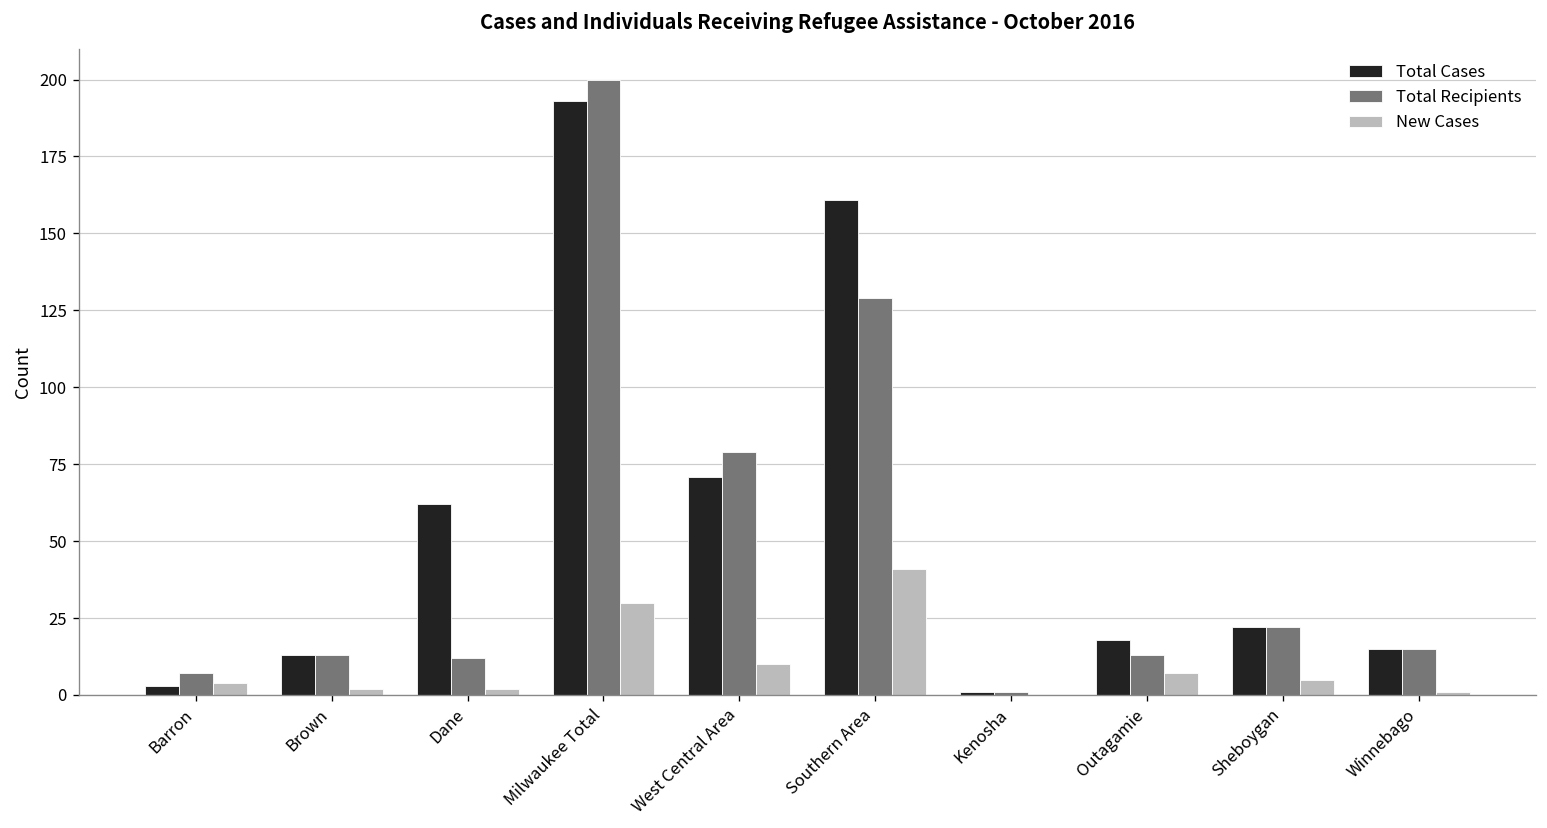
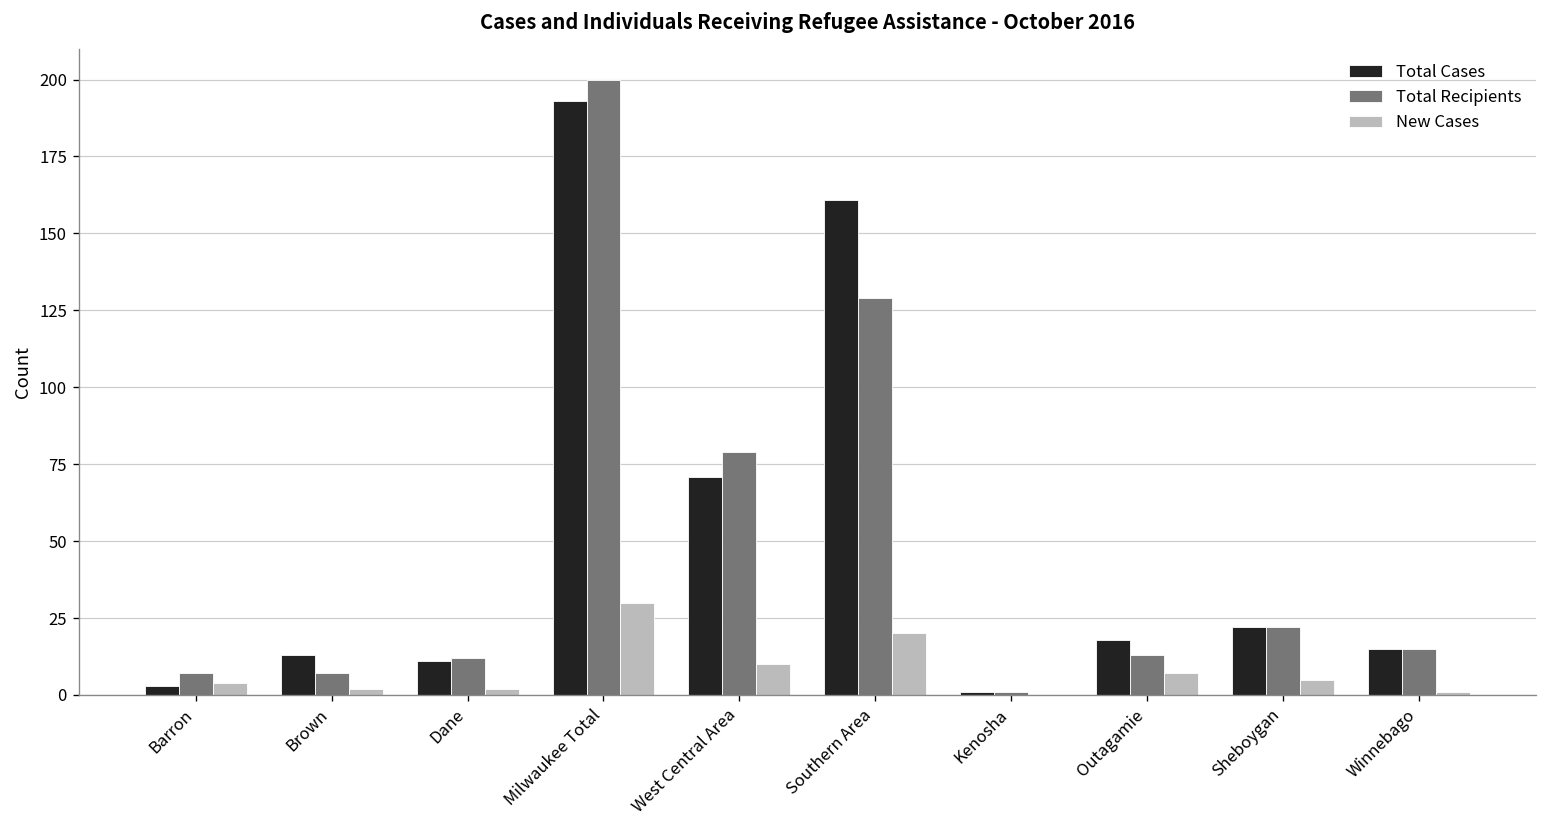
  {
    "Total Cases": {
      "Barron": 3,
      "Brown": 13,
-     "Dane": 62,
+     "Dane": 11,
      "Milwaukee Total": 193,
      "West Central Area": 71,
      "Southern Area": 161,
      "Kenosha": 1,
      "Outagamie": 18,
      "Sheboygan": 22,
      "Winnebago": 15
    },
    "Total Recipients": {
      "Barron": 7,
-     "Brown": 13,
+     "Brown": 7,
      "Dane": 12,
      "Milwaukee Total": 200,
      "West Central Area": 79,
      "Southern Area": 129,
      "Kenosha": 1,
      "Outagamie": 13,
      "Sheboygan": 22,
      "Winnebago": 15
    },
    "New Cases": {
      "Barron": 4,
      "Brown": 2,
      "Dane": 2,
      "Milwaukee Total": 30,
      "West Central Area": 10,
-     "Southern Area": 41,
+     "Southern Area": 20,
      "Kenosha": 0,
      "Outagamie": 7,
      "Sheboygan": 5,
      "Winnebago": 1
    }
  }
